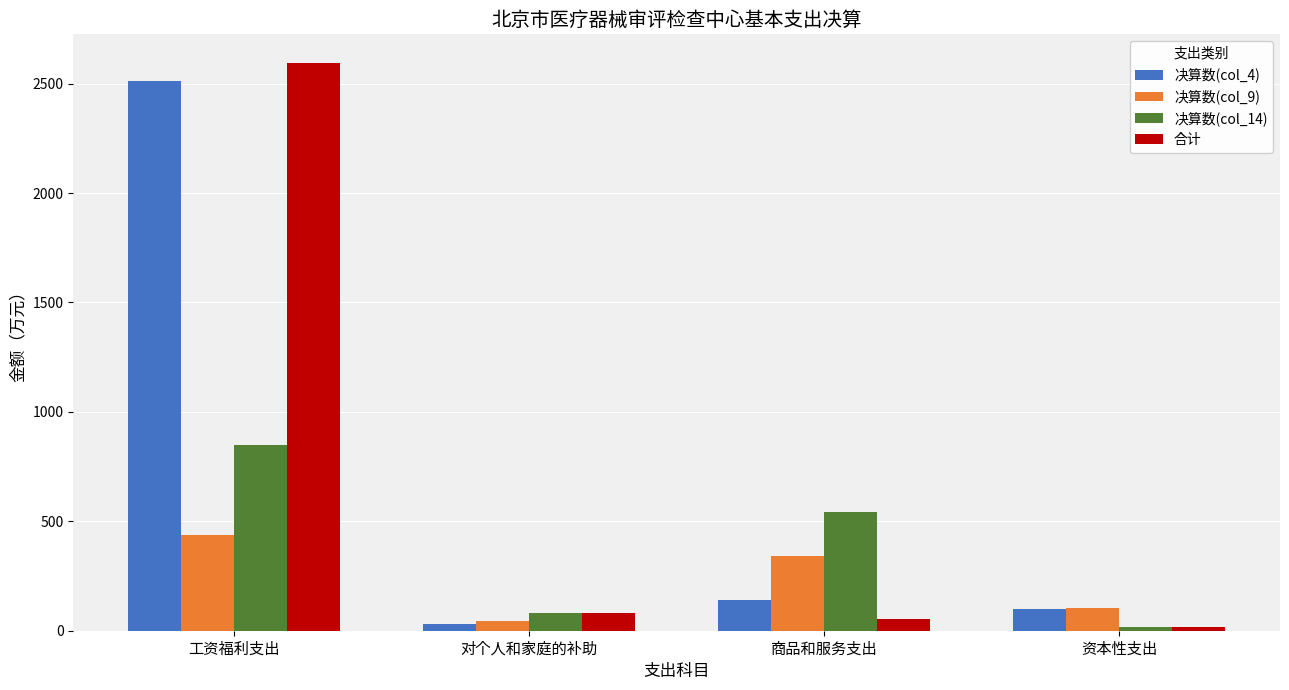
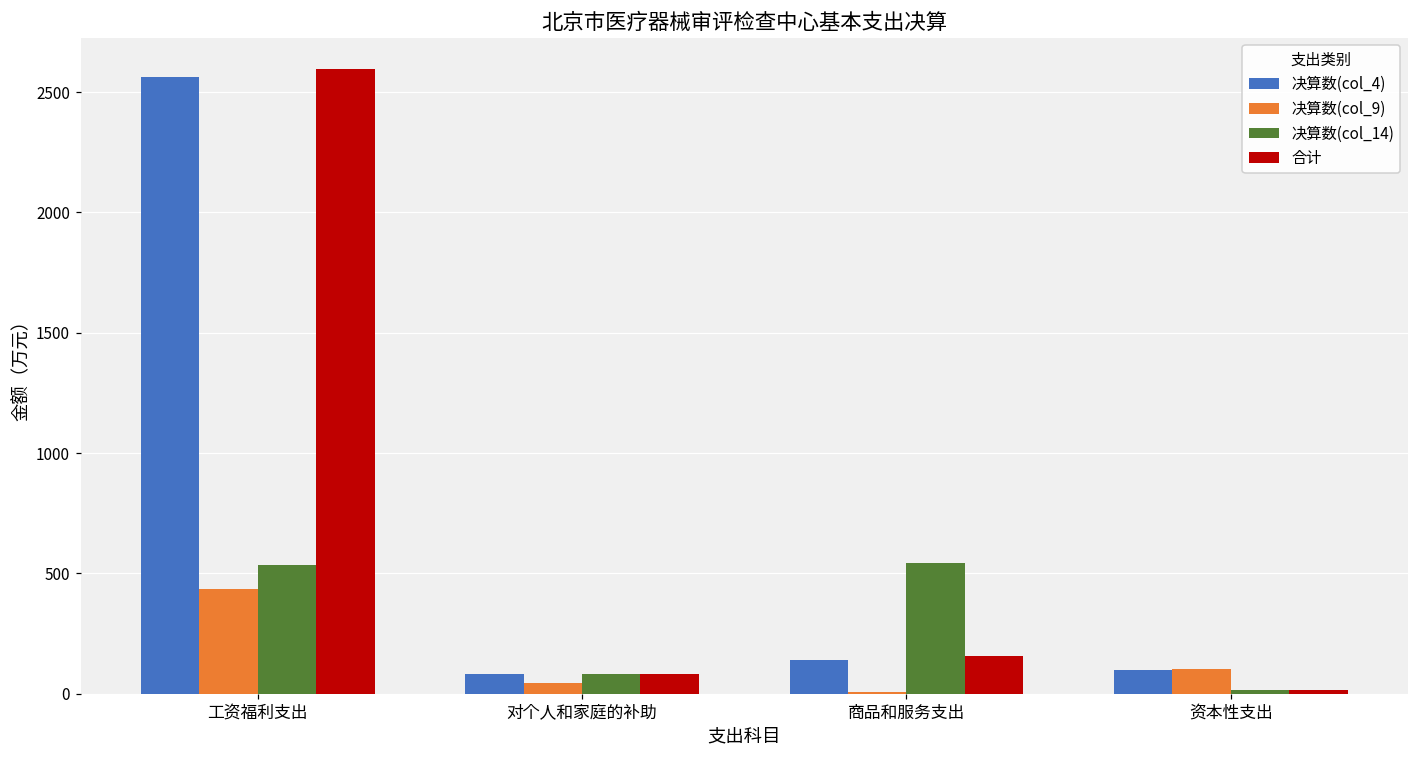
  {
    "决算数(col_4)": {
-     "工资福利支出": 2510,
-     "对个人和家庭的补助": 30,
+     "工资福利支出": 2560,
+     "对个人和家庭的补助": 80,
      "商品和服务支出": 140,
      "资本性支出": 100
    },
    "决算数(col_9)": {
      "工资福利支出": 440,
      "对个人和家庭的补助": 40,
-     "商品和服务支出": 340,
+     "商品和服务支出": 10,
      "资本性支出": 100
    },
    "决算数(col_14)": {
-     "工资福利支出": 850,
+     "工资福利支出": 540,
      "对个人和家庭的补助": 80,
      "商品和服务支出": 540,
      "资本性支出": 20
    },
    "合计": {
      "工资福利支出": 2600,
      "对个人和家庭的补助": 80,
-     "商品和服务支出": 50,
+     "商品和服务支出": 160,
      "资本性支出": 20
    }
  }
